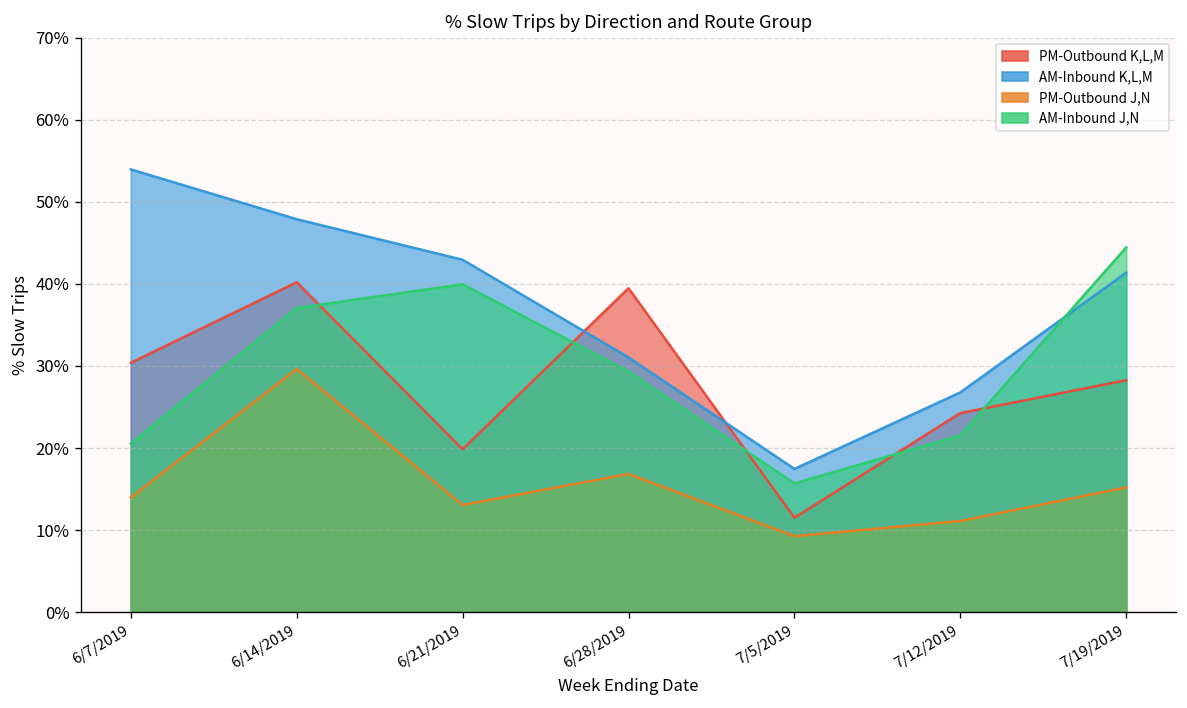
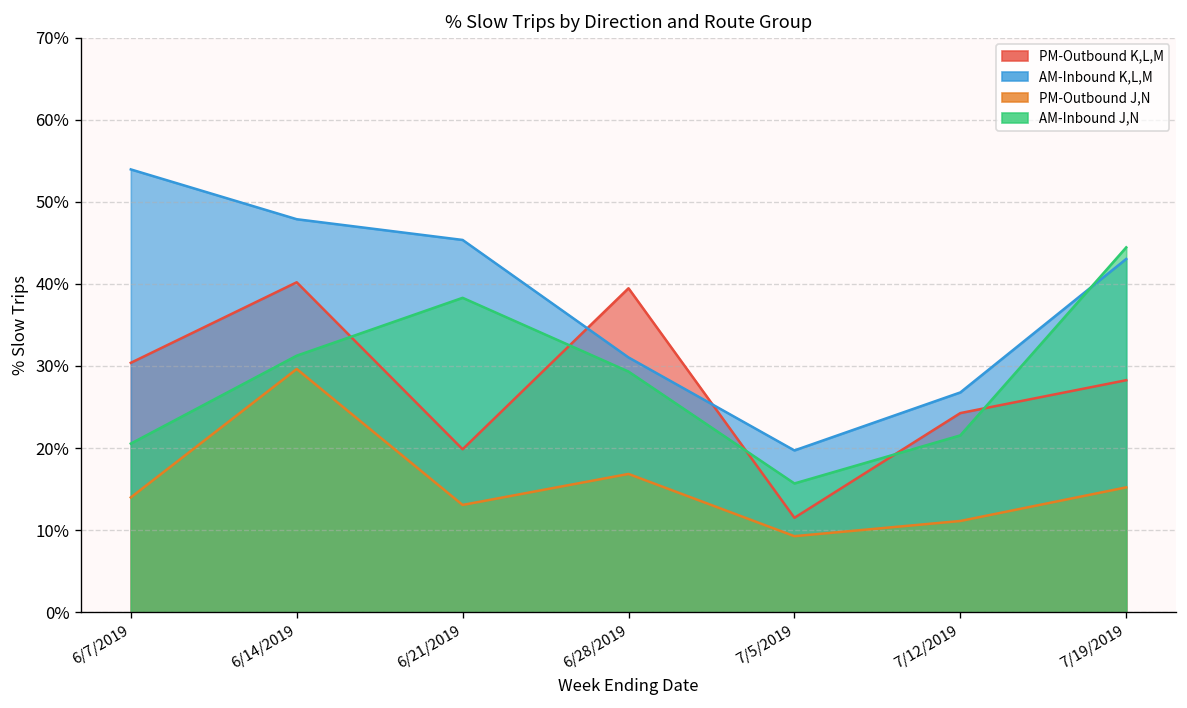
  {
    "AM-Inbound K,L,M": {
      "6/7/2019": "54%",
      "6/14/2019": "48%",
-     "6/21/2019": "43%",
+     "6/21/2019": "45%",
      "6/28/2019": "31%",
-     "7/5/2019": "17%",
+     "7/5/2019": "20%",
      "7/12/2019": "27%",
-     "7/19/2019": "41%"
+     "7/19/2019": "43%"
    },
    "AM-Inbound J,N": {
      "6/7/2019": "21%",
-     "6/14/2019": "37%",
-     "6/21/2019": "40%",
+     "6/14/2019": "31%",
+     "6/21/2019": "38%",
      "6/28/2019": "29%",
      "7/5/2019": "16%",
      "7/12/2019": "22%",
      "7/19/2019": "44%"
    }
  }
